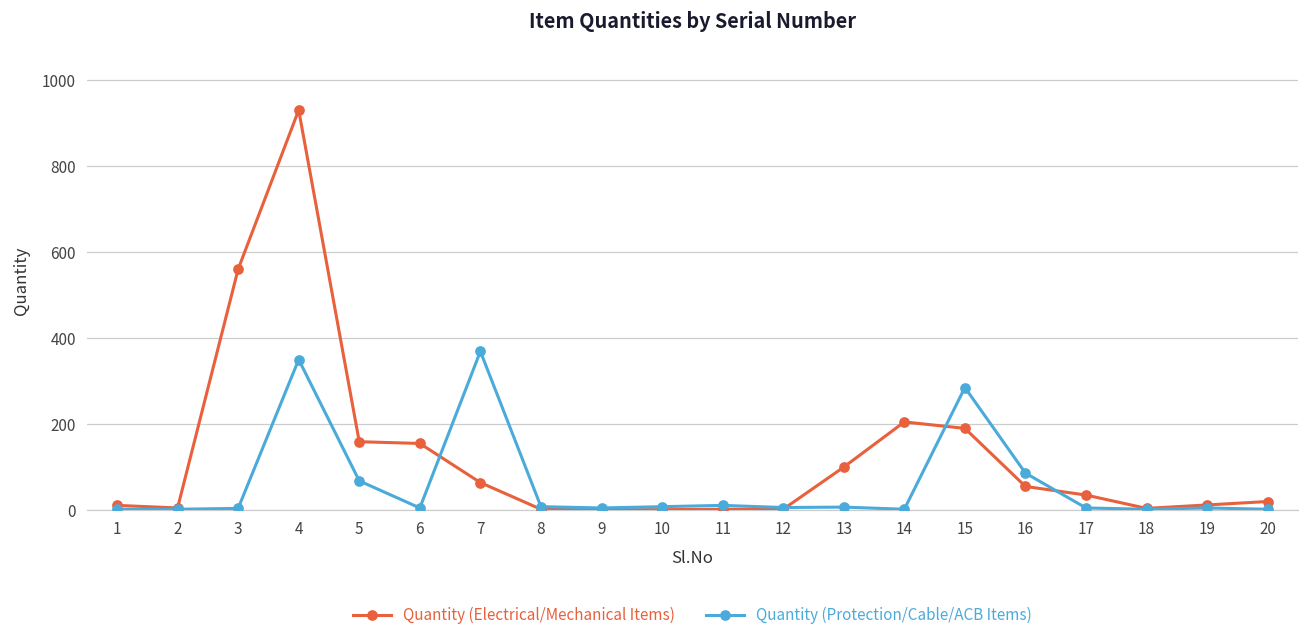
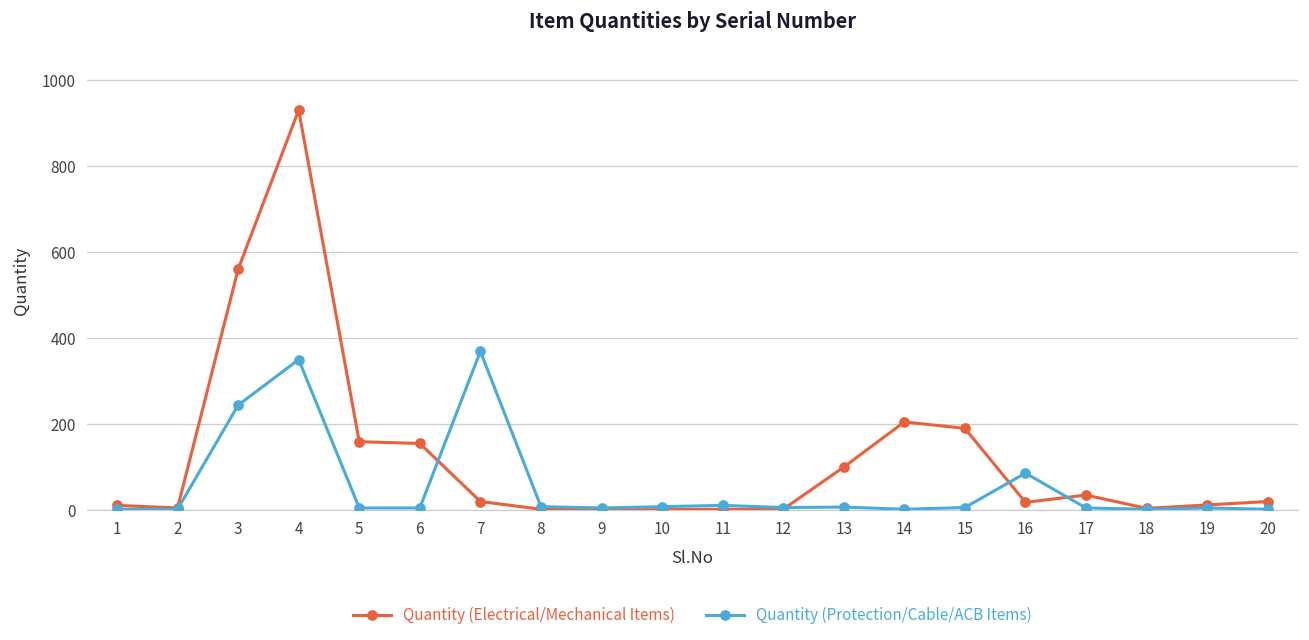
  {
    "Quantity (Electrical/Mechanical Items)": {
      "1": 10,
      "3": 560,
      "4": 930,
      "5": 160,
      "6": 160,
-     "7": 60,
+     "7": 20,
      "10": 0,
      "11": 0,
      "13": 100,
      "14": 210,
      "15": 190,
-     "16": 60,
+     "16": 20,
      "17": 40,
      "19": 10,
      "20": 20
    },
    "Quantity (Protection/Cable/ACB Items)": {
      "1": 0,
-     "3": 0,
+     "3": 240,
      "4": 350,
-     "5": 70,
+     "5": 10,
      "6": 10,
      "7": 370,
      "10": 10,
      "11": 10,
      "13": 10,
      "14": 0,
-     "15": 290,
+     "15": 10,
      "16": 90,
      "17": 10,
      "19": 10,
      "20": 0
    }
  }
